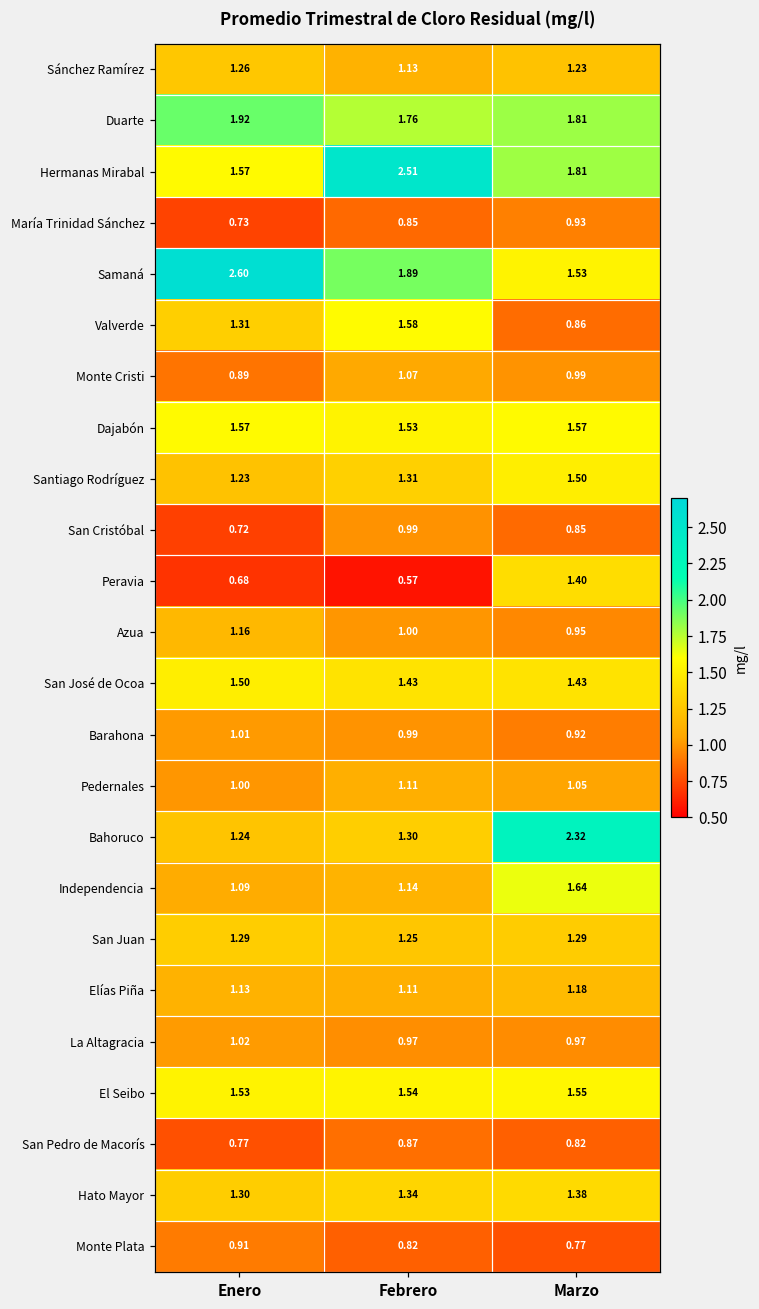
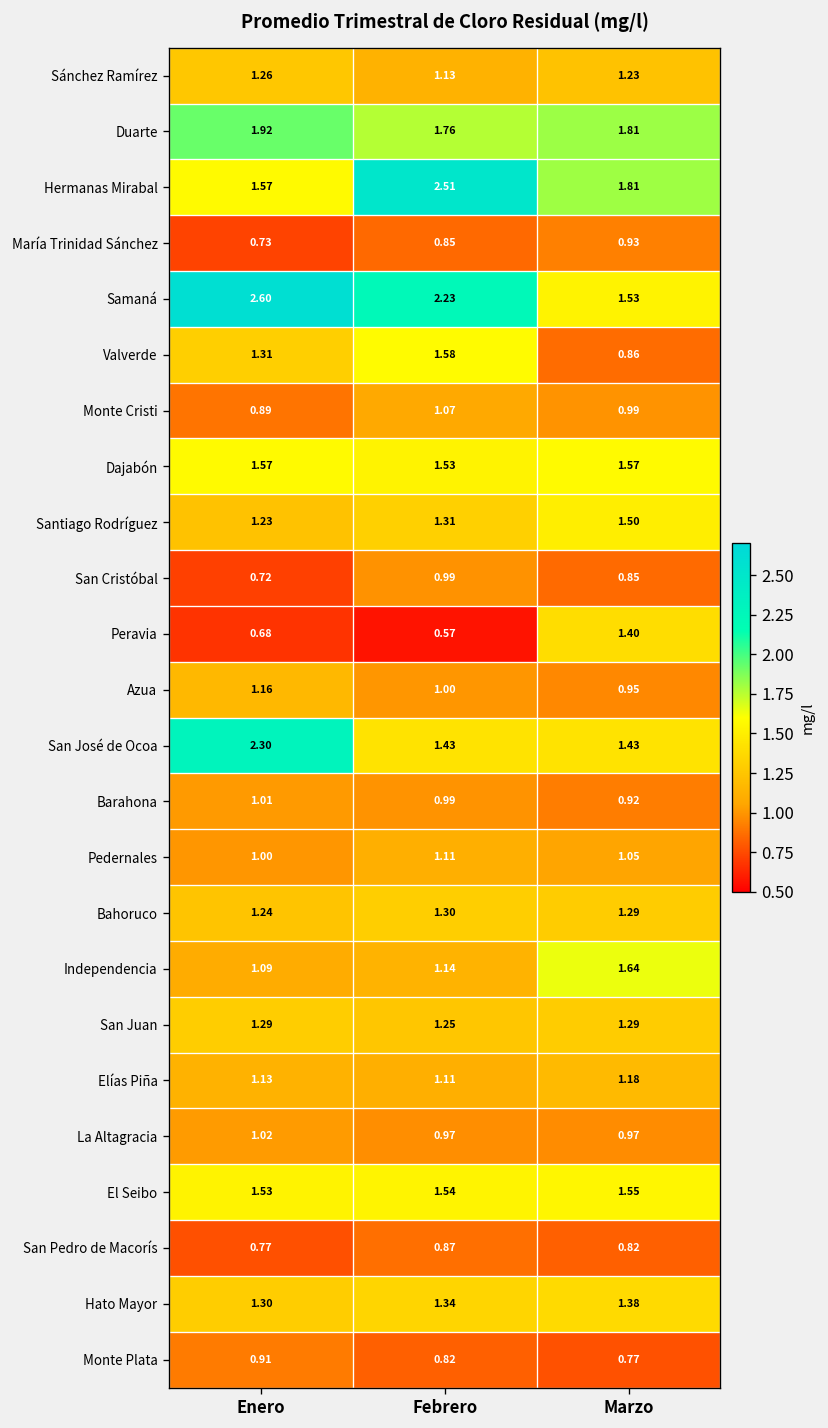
  {
    "Sánchez Ramírez": {
      "Enero": 1.26,
      "Febrero": 1.13,
      "Marzo": 1.23
    },
    "Duarte": {
      "Enero": 1.92,
      "Febrero": 1.76,
      "Marzo": 1.81
    },
    "Hermanas Mirabal": {
      "Enero": 1.57,
      "Febrero": 2.51,
      "Marzo": 1.81
    },
    "María Trinidad Sánchez": {
      "Enero": 0.73,
      "Febrero": 0.85,
      "Marzo": 0.93
    },
    "Samaná": {
      "Enero": 2.60,
-     "Febrero": 1.89,
+     "Febrero": 2.23,
      "Marzo": 1.53
    },
    "Valverde": {
      "Enero": 1.31,
      "Febrero": 1.58,
      "Marzo": 0.86
    },
    "Monte Cristi": {
      "Enero": 0.89,
      "Febrero": 1.07,
      "Marzo": 0.99
    },
    "Dajabón": {
      "Enero": 1.57,
      "Febrero": 1.53,
      "Marzo": 1.57
    },
    "Santiago Rodríguez": {
      "Enero": 1.23,
      "Febrero": 1.31,
      "Marzo": 1.50
    },
    "San Cristóbal": {
      "Enero": 0.72,
      "Febrero": 0.99,
      "Marzo": 0.85
    },
    "Peravia": {
      "Enero": 0.68,
      "Febrero": 0.57,
      "Marzo": 1.40
    },
    "Azua": {
      "Enero": 1.16,
      "Febrero": 1.00,
      "Marzo": 0.95
    },
    "San José de Ocoa": {
-     "Enero": 1.50,
+     "Enero": 2.30,
      "Febrero": 1.43,
      "Marzo": 1.43
    },
    "Barahona": {
      "Enero": 1.01,
      "Febrero": 0.99,
      "Marzo": 0.92
    },
    "Pedernales": {
      "Enero": 1.00,
      "Febrero": 1.11,
      "Marzo": 1.05
    },
    "Bahoruco": {
      "Enero": 1.24,
      "Febrero": 1.30,
-     "Marzo": 2.32
+     "Marzo": 1.29
    },
    "Independencia": {
      "Enero": 1.09,
      "Febrero": 1.14,
      "Marzo": 1.64
    },
    "San Juan": {
      "Enero": 1.29,
      "Febrero": 1.25,
      "Marzo": 1.29
    },
    "Elías Piña": {
      "Enero": 1.13,
      "Febrero": 1.11,
      "Marzo": 1.18
    },
    "La Altagracia": {
      "Enero": 1.02,
      "Febrero": 0.97,
      "Marzo": 0.97
    },
    "El Seibo": {
      "Enero": 1.53,
      "Febrero": 1.54,
      "Marzo": 1.55
    },
    "San Pedro de Macorís": {
      "Enero": 0.77,
      "Febrero": 0.87,
      "Marzo": 0.82
    },
    "Hato Mayor": {
      "Enero": 1.30,
      "Febrero": 1.34,
      "Marzo": 1.38
    },
    "Monte Plata": {
      "Enero": 0.91,
      "Febrero": 0.82,
      "Marzo": 0.77
    }
  }
